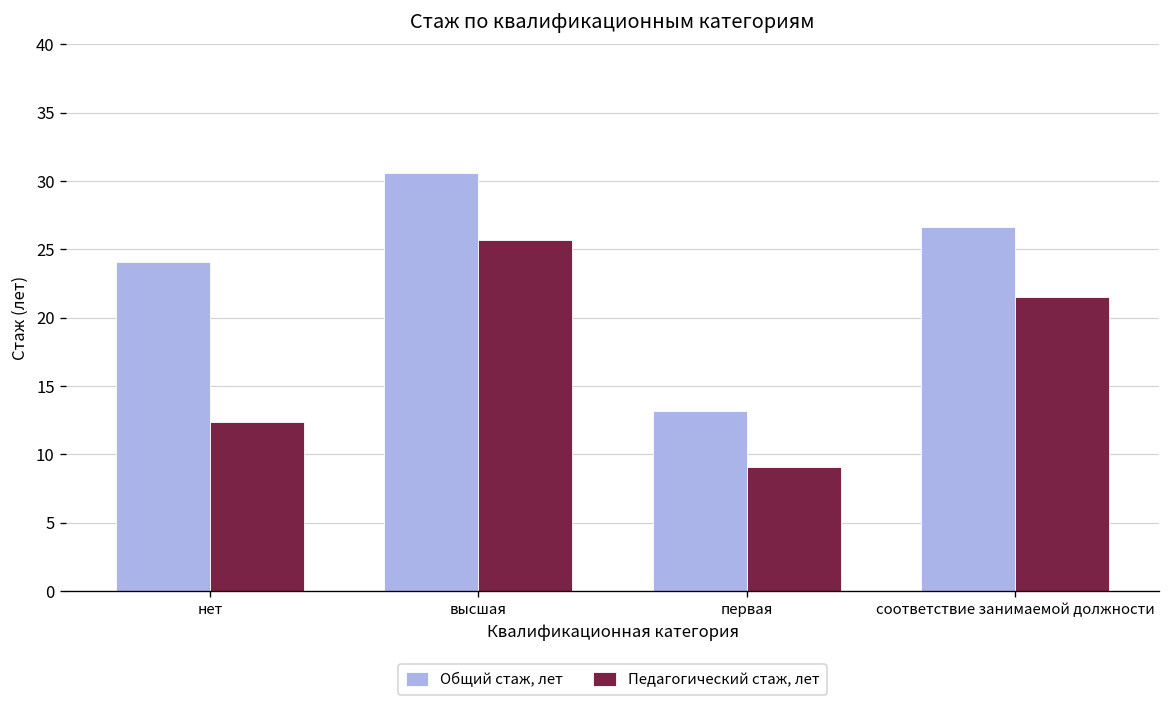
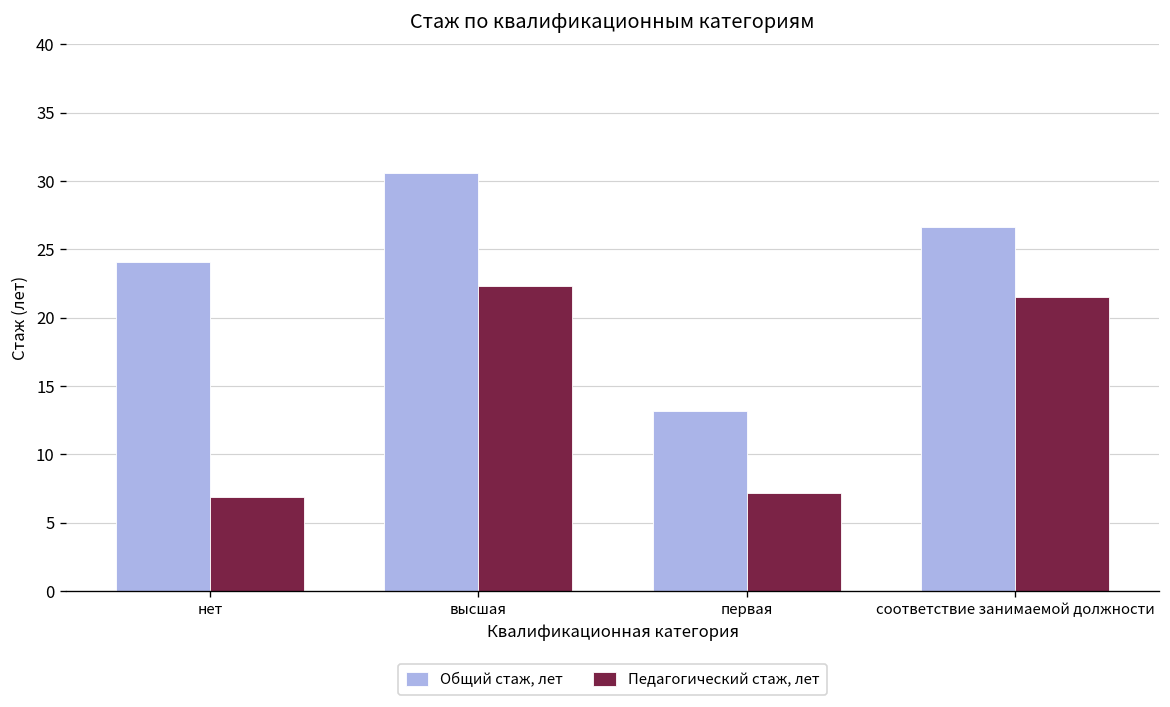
  {
    "Общий стаж, лет": {
      "нет": 24.1,
      "высшая": 30.6,
      "первая": 13.2,
      "соответствие занимаемой должности": 26.6
    },
    "Педагогический стаж, лет": {
-     "нет": 12.4,
-     "высшая": 25.7,
-     "первая": 9.1,
+     "нет": 6.9,
+     "высшая": 22.3,
+     "первая": 7.2,
      "соответствие занимаемой должности": 21.5
    }
  }
